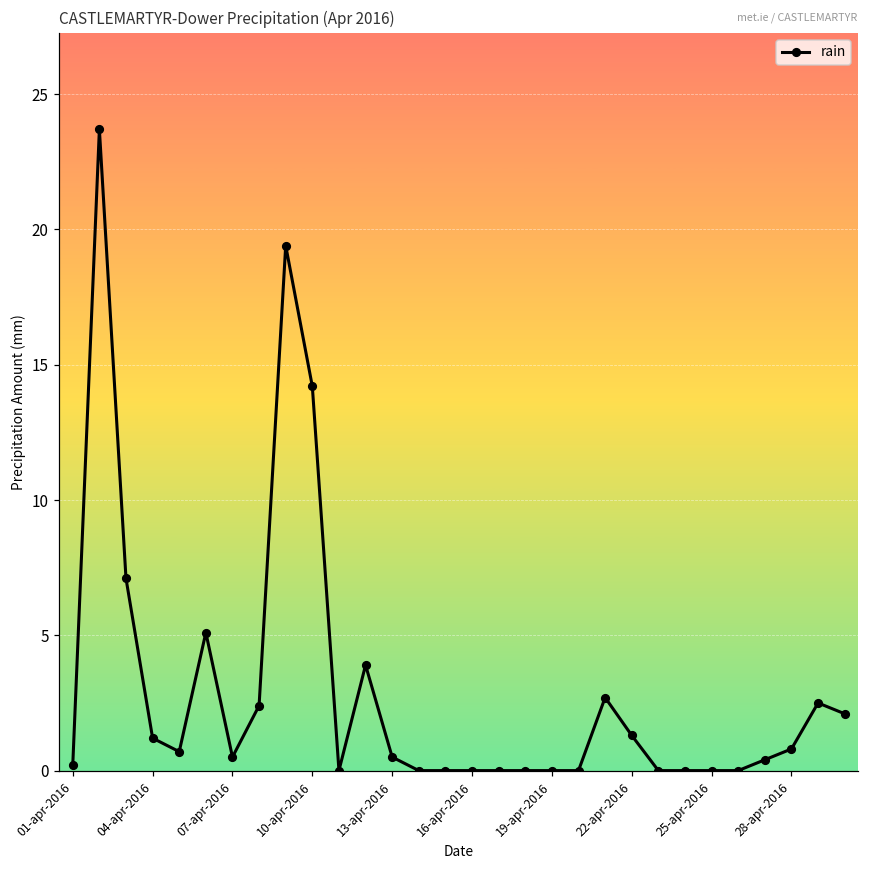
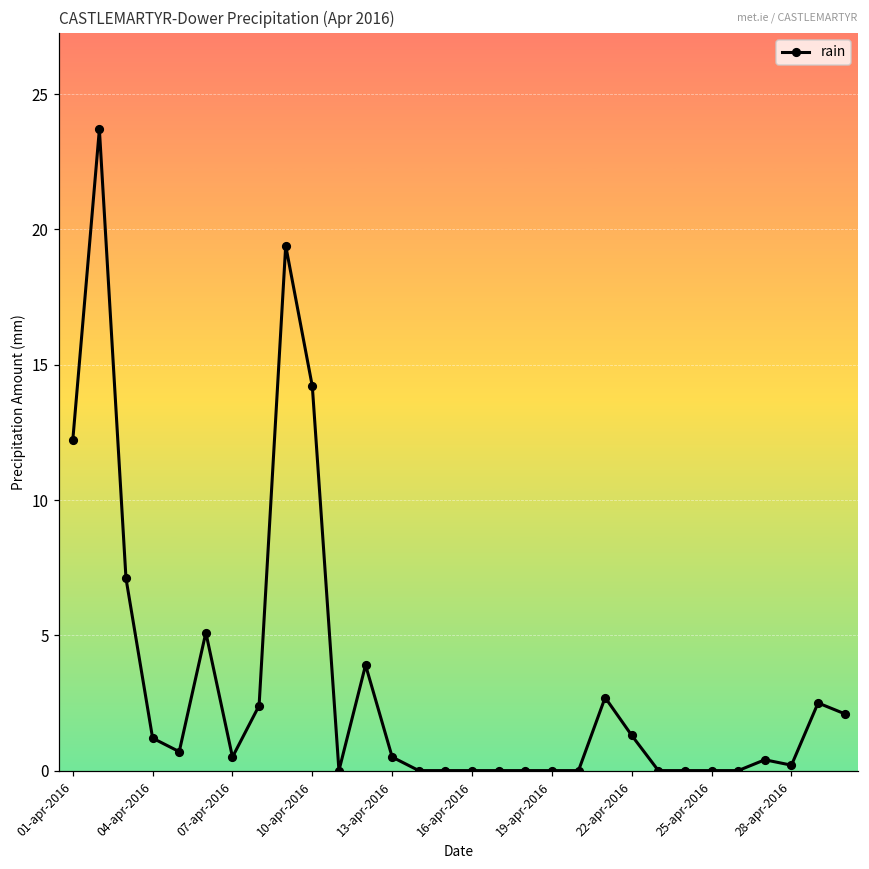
  {
-   "01-apr-2016": 0.2,
+   "01-apr-2016": 12.2,
    "04-apr-2016": 1.2,
    "07-apr-2016": 0.5,
    "10-apr-2016": 14.2,
    "13-apr-2016": 0.5,
    "16-apr-2016": 0.0,
    "19-apr-2016": 0.0,
    "22-apr-2016": 1.3,
    "25-apr-2016": 0.0,
-   "28-apr-2016": 0.8
+   "28-apr-2016": 0.2
  }
